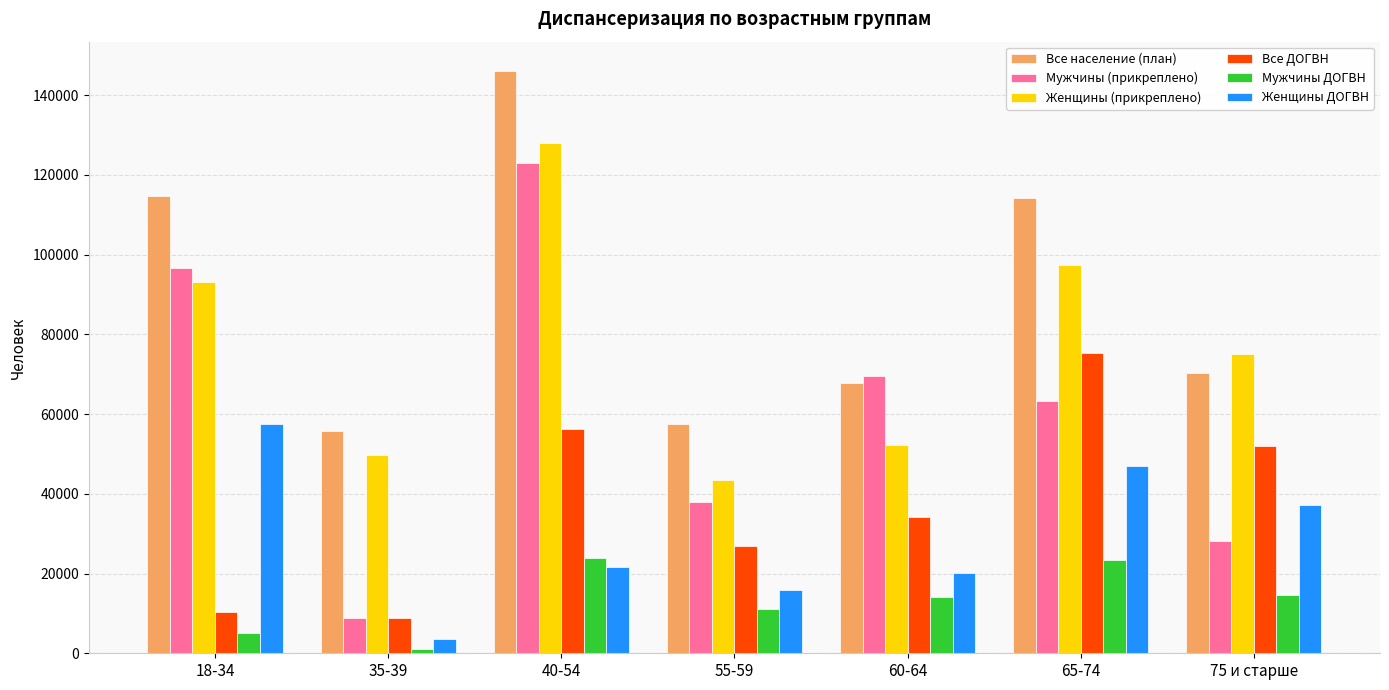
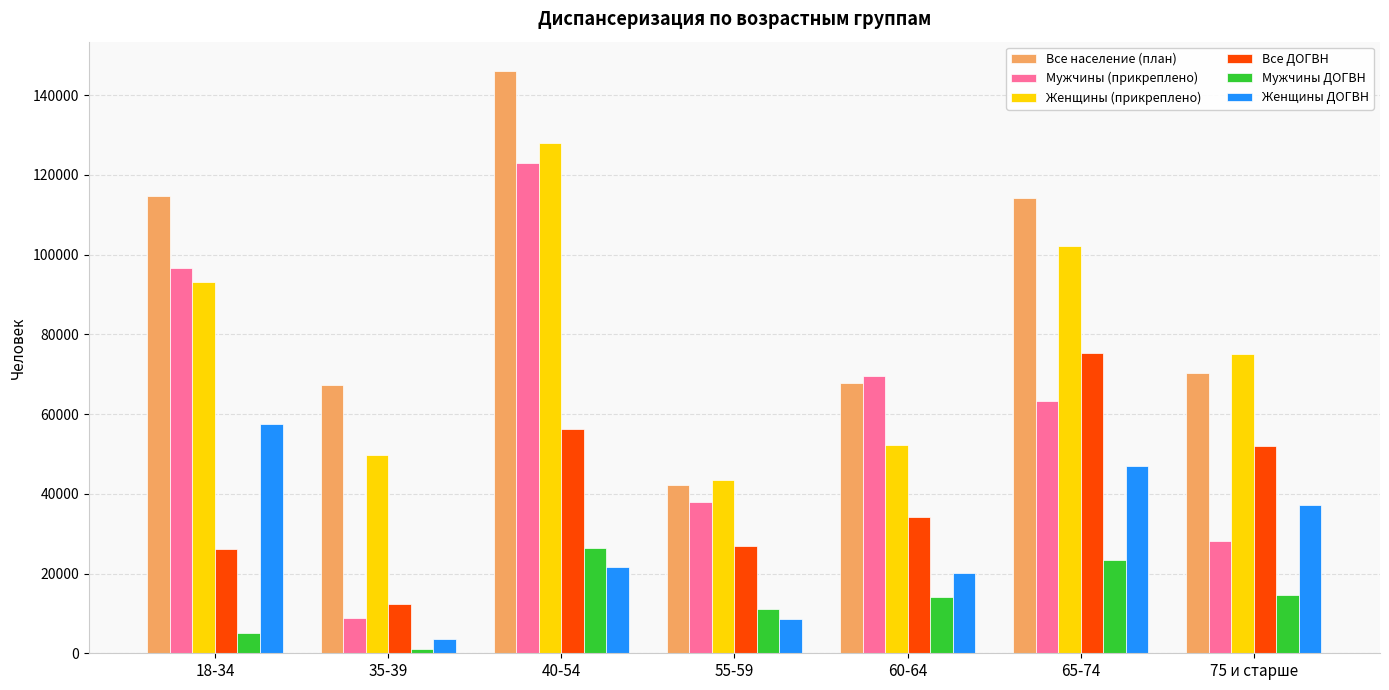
  {
    "Все население (план)": {
      "18-34": 115000,
-     "35-39": 56000,
+     "35-39": 67000,
      "40-54": 146000,
-     "55-59": 58000,
+     "55-59": 42000,
      "60-64": 68000,
      "65-74": 114000,
      "75 и старше": 70000
    },
    "Мужчины (прикреплено)": {
      "18-34": 97000,
      "35-39": 9000,
      "40-54": 123000,
      "55-59": 38000,
      "60-64": 69000,
      "65-74": 63000,
      "75 и старше": 28000
    },
    "Женщины (прикреплено)": {
      "18-34": 93000,
      "35-39": 50000,
      "40-54": 128000,
      "55-59": 43000,
      "60-64": 52000,
-     "65-74": 97000,
+     "65-74": 102000,
      "75 и старше": 75000
    },
    "Все ДОГВН": {
-     "18-34": 10000,
-     "35-39": 9000,
+     "18-34": 26000,
+     "35-39": 12000,
      "40-54": 56000,
      "55-59": 27000,
      "60-64": 34000,
      "65-74": 75000,
      "75 и старше": 52000
    },
    "Мужчины ДОГВН": {
      "18-34": 5000,
      "35-39": 1000,
-     "40-54": 24000,
+     "40-54": 26000,
      "55-59": 11000,
      "60-64": 14000,
      "65-74": 23000,
      "75 и старше": 15000
    },
    "Женщины ДОГВН": {
      "18-34": 57000,
      "35-39": 4000,
      "40-54": 22000,
-     "55-59": 16000,
+     "55-59": 9000,
      "60-64": 20000,
      "65-74": 47000,
      "75 и старше": 37000
    }
  }
